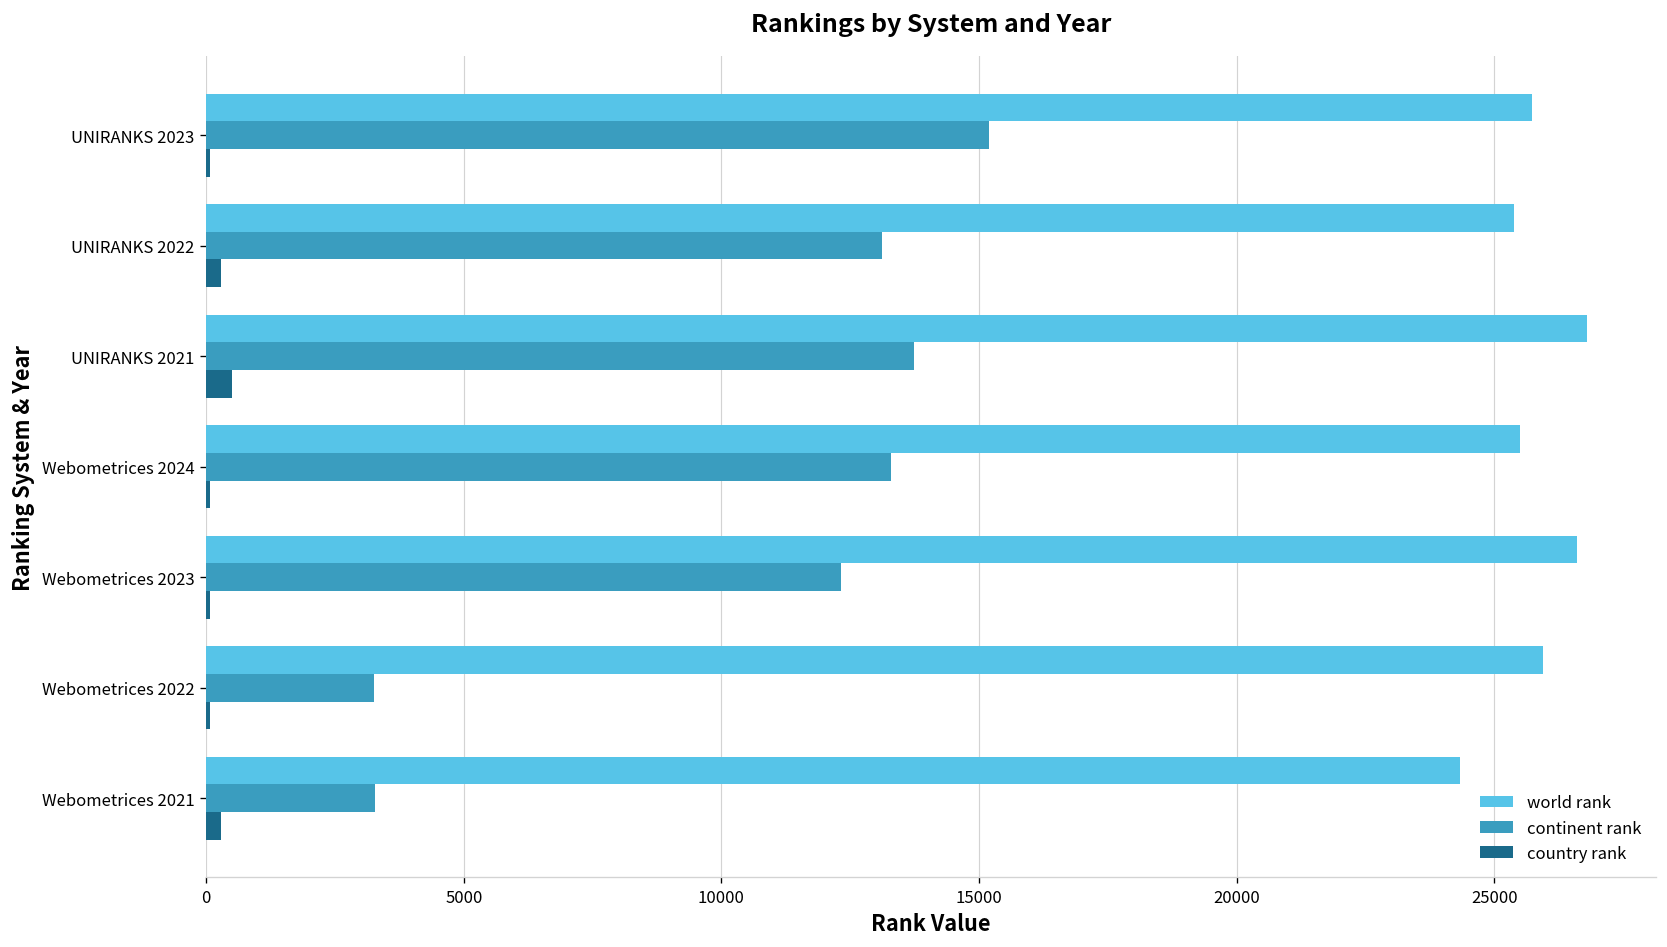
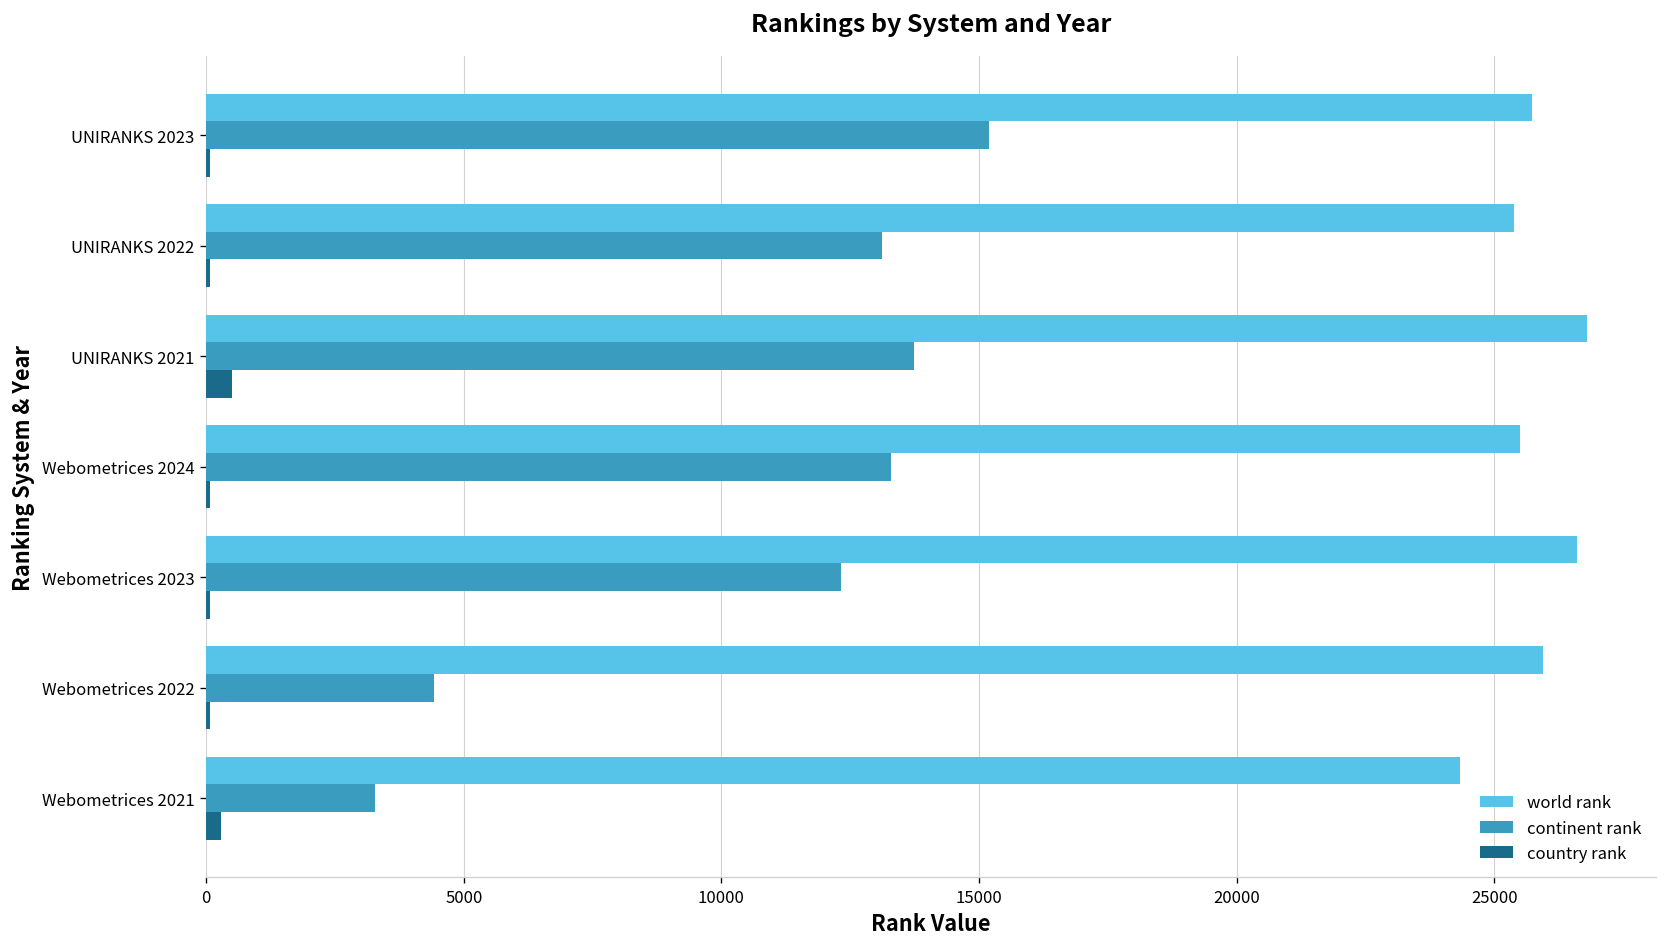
  {
    "world rank": {
      "UNIRANKS 2023": 25700,
      "UNIRANKS 2022": 25400,
      "UNIRANKS 2021": 26800,
      "Webometrices 2024": 25500,
      "Webometrices 2023": 26600,
      "Webometrices 2022": 25900,
      "Webometrices 2021": 24300
    },
    "continent rank": {
      "UNIRANKS 2023": 15200,
      "UNIRANKS 2022": 13100,
      "UNIRANKS 2021": 13700,
      "Webometrices 2024": 13300,
      "Webometrices 2023": 12300,
-     "Webometrices 2022": 3300,
+     "Webometrices 2022": 4400,
      "Webometrices 2021": 3300
    },
    "country rank": {
      "UNIRANKS 2023": 100,
-     "UNIRANKS 2022": 300,
+     "UNIRANKS 2022": 100,
      "UNIRANKS 2021": 500,
      "Webometrices 2024": 100,
      "Webometrices 2023": 100,
      "Webometrices 2022": 100,
      "Webometrices 2021": 300
    }
  }
